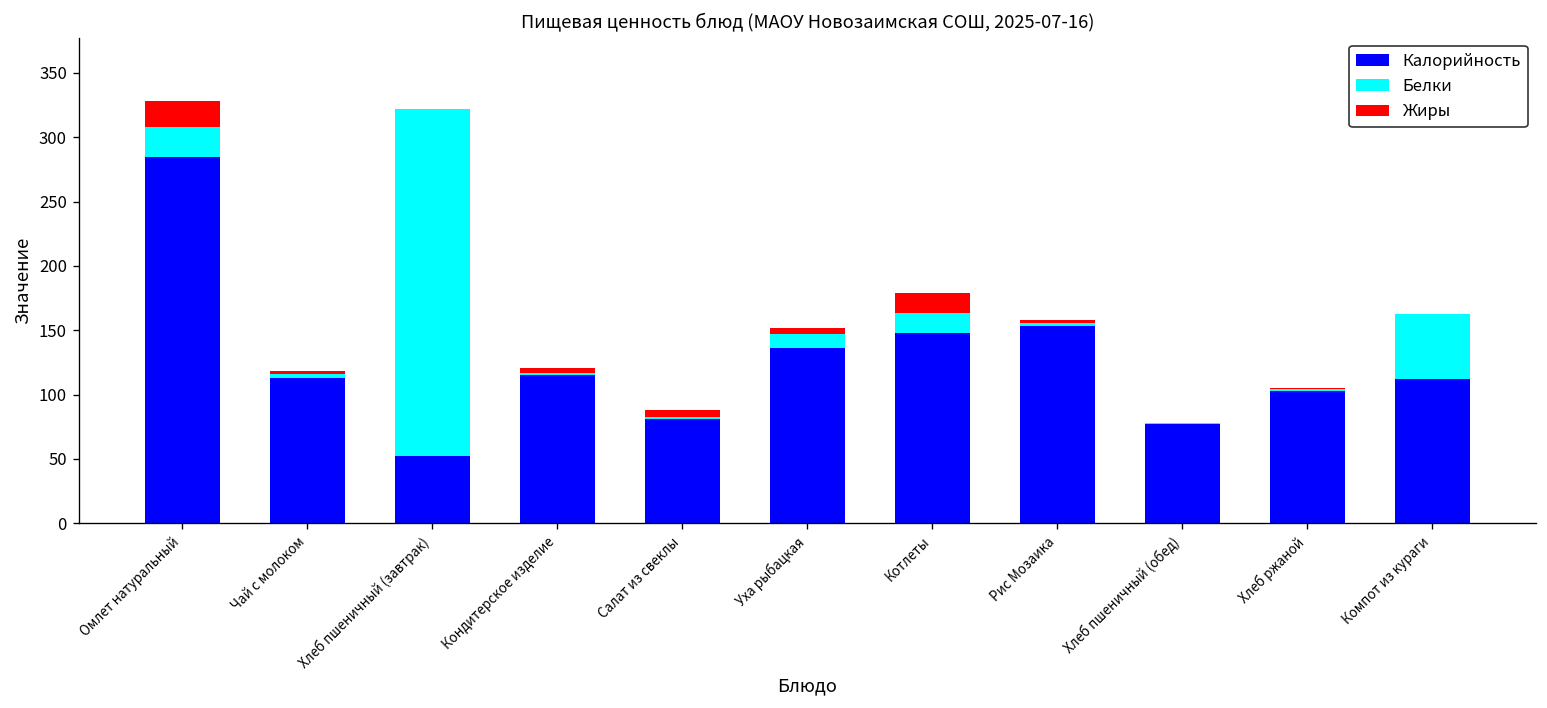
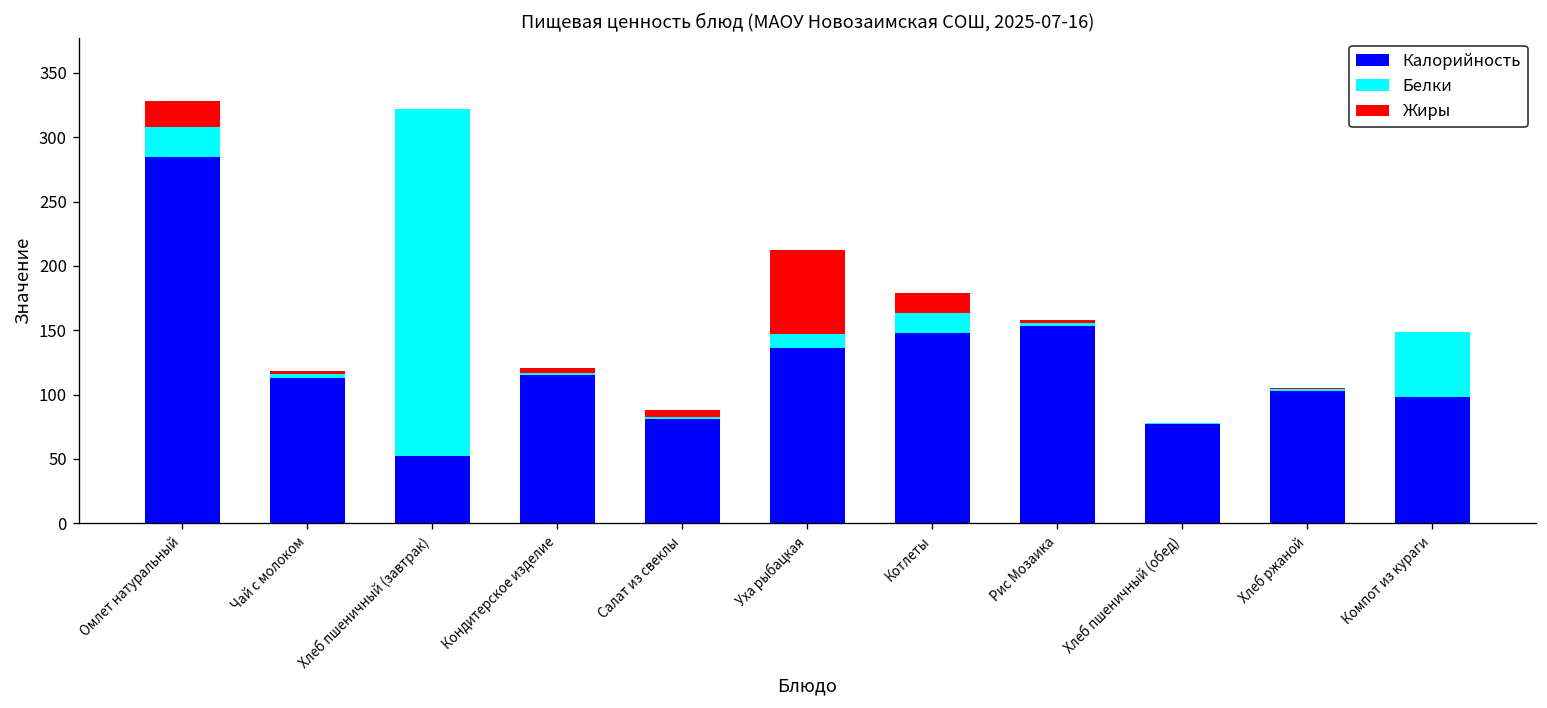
  {
    "Калорийность": {
      "Омлет натуральный": 285,
      "Чай с молоком": 113,
      "Хлеб пшеничный (завтрак)": 52,
      "Кондитерское изделие": 115,
      "Салат из свеклы": 81,
      "Уха рыбацкая": 136,
      "Котлеты": 148,
      "Рис Мозаика": 153,
      "Хлеб пшеничный (обед)": 77,
      "Хлеб ржаной": 103,
-     "Компот из кураги": 112
+     "Компот из кураги": 98
    },
    "Белки": {
      "Омлет натуральный": 23,
      "Чай с молоком": 3,
      "Хлеб пшеничный (завтрак)": 270,
      "Уха рыбацкая": 11,
      "Котлеты": 15,
      "Рис Мозаика": 3,
      "Компот из кураги": 51
    },
    "Жиры": {
      "Омлет натуральный": 21,
      "Чай с молоком": 3,
      "Кондитерское изделие": 4,
      "Салат из свеклы": 5,
-     "Уха рыбацкая": 5,
+     "Уха рыбацкая": 65,
      "Котлеты": 16,
      "Рис Мозаика": 3,
      "Компот из кураги": 0
    }
  }
